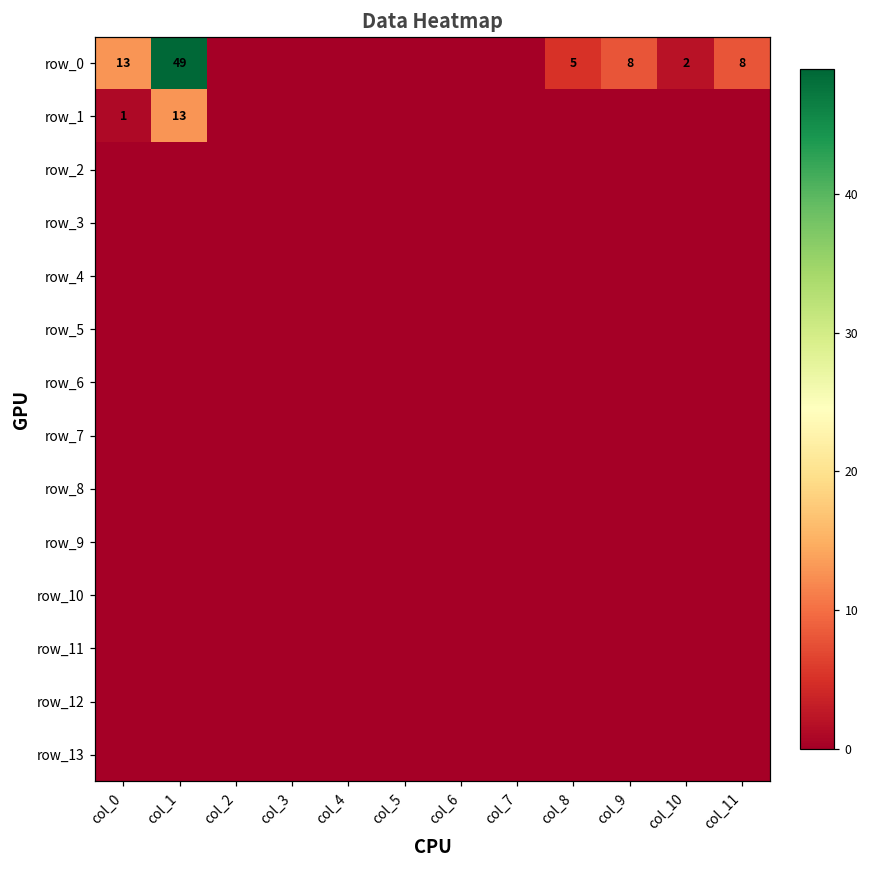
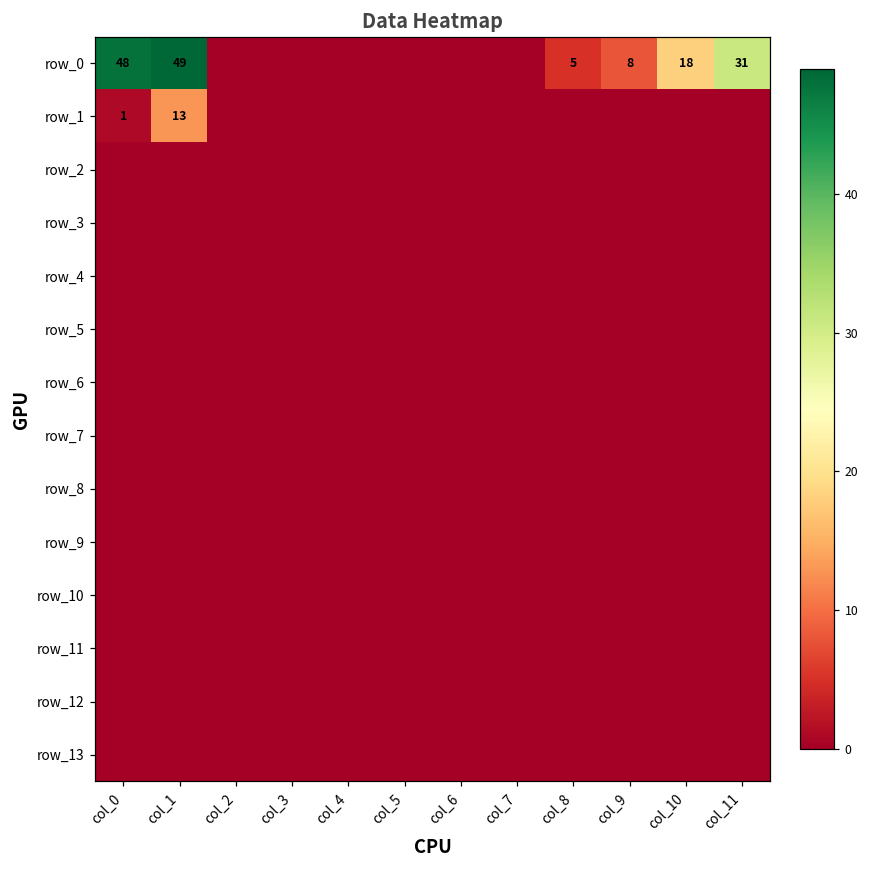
  {
    "row_0": {
-     "col_0": 13,
+     "col_0": 48,
      "col_1": 49,
      "col_8": 5,
      "col_9": 8,
-     "col_10": 2,
-     "col_11": 8
+     "col_10": 18,
+     "col_11": 31
    },
    "row_1": {
      "col_0": 1,
      "col_1": 13
    }
  }
